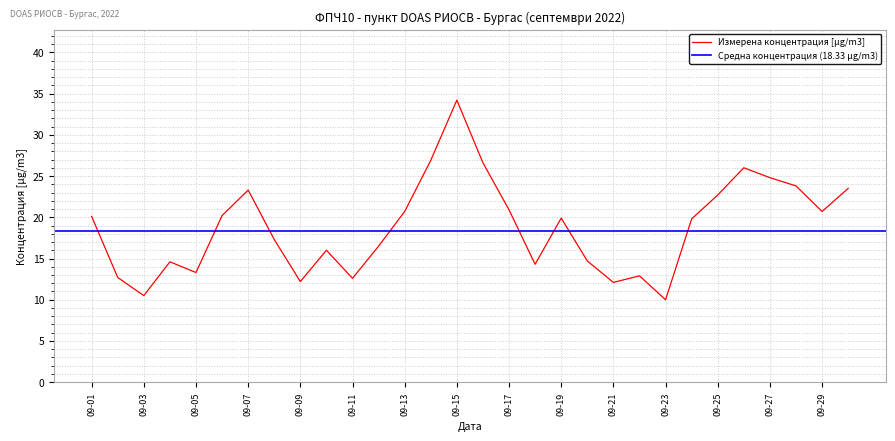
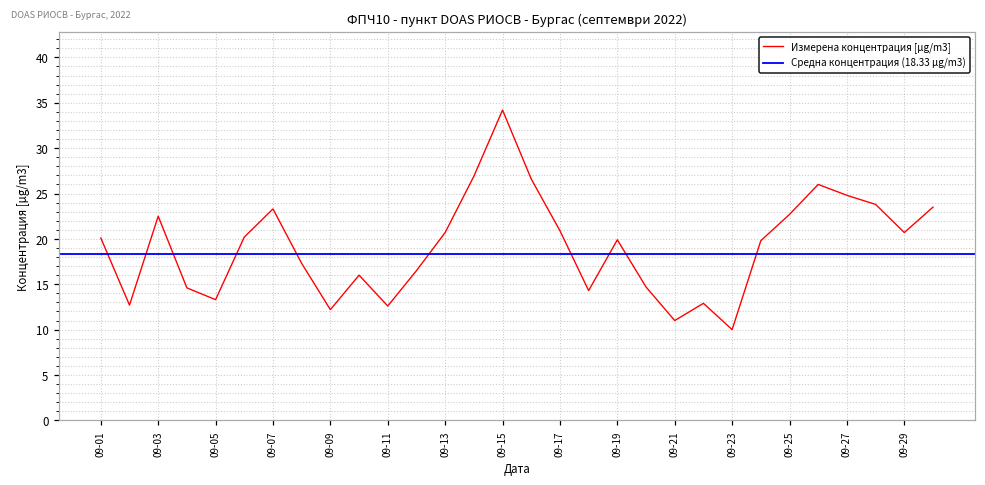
  {
    "09-01": 20,
-   "09-03": 11,
+   "09-03": 23,
    "09-05": 13,
    "09-07": 23,
    "09-09": 12,
    "09-11": 13,
    "09-13": 21,
    "09-15": 34,
    "09-17": 21,
    "09-19": 20,
-   "09-21": 12,
+   "09-21": 11,
    "09-23": 10,
    "09-25": 23,
    "09-27": 25,
    "09-29": 21
  }
